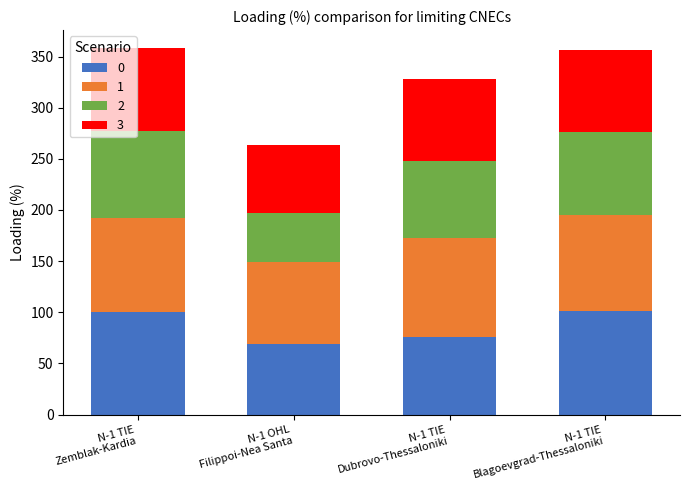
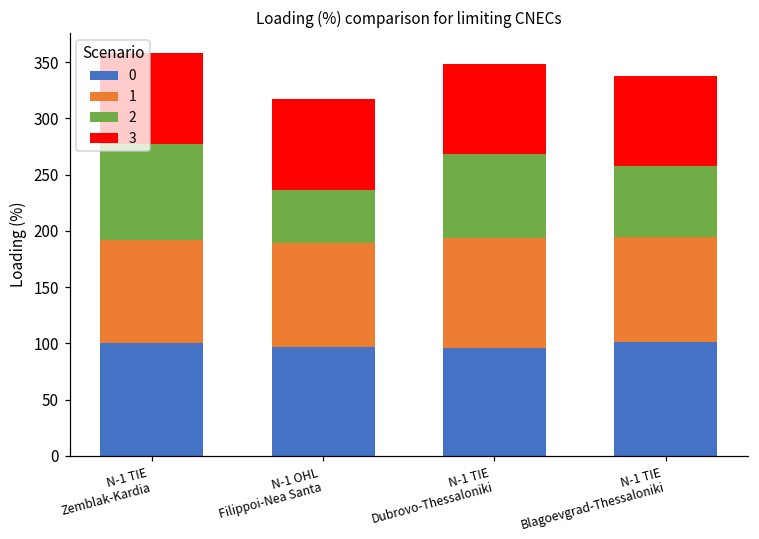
  {
    "0": {
      "N-1 TIE Zemblak-Kardia": 100,
-     "N-1 OHL Filippoi-Nea Santa": 69,
-     "N-1 TIE Dubrovo-Thessaloniki": 75,
+     "N-1 OHL Filippoi-Nea Santa": 97,
+     "N-1 TIE Dubrovo-Thessaloniki": 96,
      "N-1 TIE Blagoevgrad-Thessaloniki": 101
    },
    "1": {
      "N-1 TIE Zemblak-Kardia": 92,
-     "N-1 OHL Filippoi-Nea Santa": 81,
+     "N-1 OHL Filippoi-Nea Santa": 92,
      "N-1 TIE Dubrovo-Thessaloniki": 97,
      "N-1 TIE Blagoevgrad-Thessaloniki": 94
    },
    "2": {
      "N-1 TIE Zemblak-Kardia": 85,
      "N-1 OHL Filippoi-Nea Santa": 47,
      "N-1 TIE Dubrovo-Thessaloniki": 75,
-     "N-1 TIE Blagoevgrad-Thessaloniki": 82
+     "N-1 TIE Blagoevgrad-Thessaloniki": 63
    },
    "3": {
      "N-1 TIE Zemblak-Kardia": 81,
-     "N-1 OHL Filippoi-Nea Santa": 67,
+     "N-1 OHL Filippoi-Nea Santa": 81,
      "N-1 TIE Dubrovo-Thessaloniki": 80,
      "N-1 TIE Blagoevgrad-Thessaloniki": 80
    }
  }
